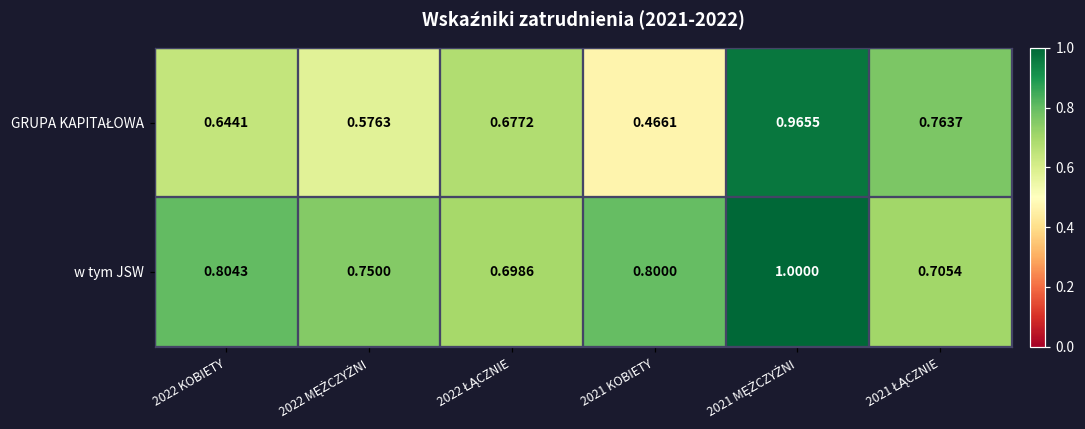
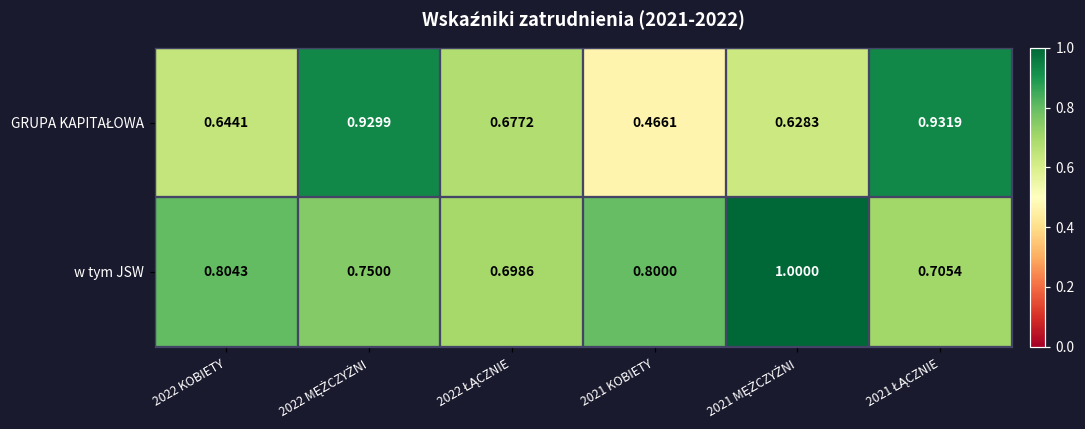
  {
    "GRUPA KAPITAŁOWA": {
      "2022 KOBIETY": 0.6441,
-     "2022 MĘŻCZYŹNI": 0.5763,
+     "2022 MĘŻCZYŹNI": 0.9299,
      "2022 ŁĄCZNIE": 0.6772,
      "2021 KOBIETY": 0.4661,
-     "2021 MĘŻCZYŹNI": 0.9655,
-     "2021 ŁĄCZNIE": 0.7637
+     "2021 MĘŻCZYŹNI": 0.6283,
+     "2021 ŁĄCZNIE": 0.9319
    },
    "w tym JSW": {
      "2022 KOBIETY": 0.8043,
      "2022 MĘŻCZYŹNI": 0.7500,
      "2022 ŁĄCZNIE": 0.6986,
      "2021 KOBIETY": 0.8000,
      "2021 MĘŻCZYŹNI": 1.0000,
      "2021 ŁĄCZNIE": 0.7054
    }
  }
